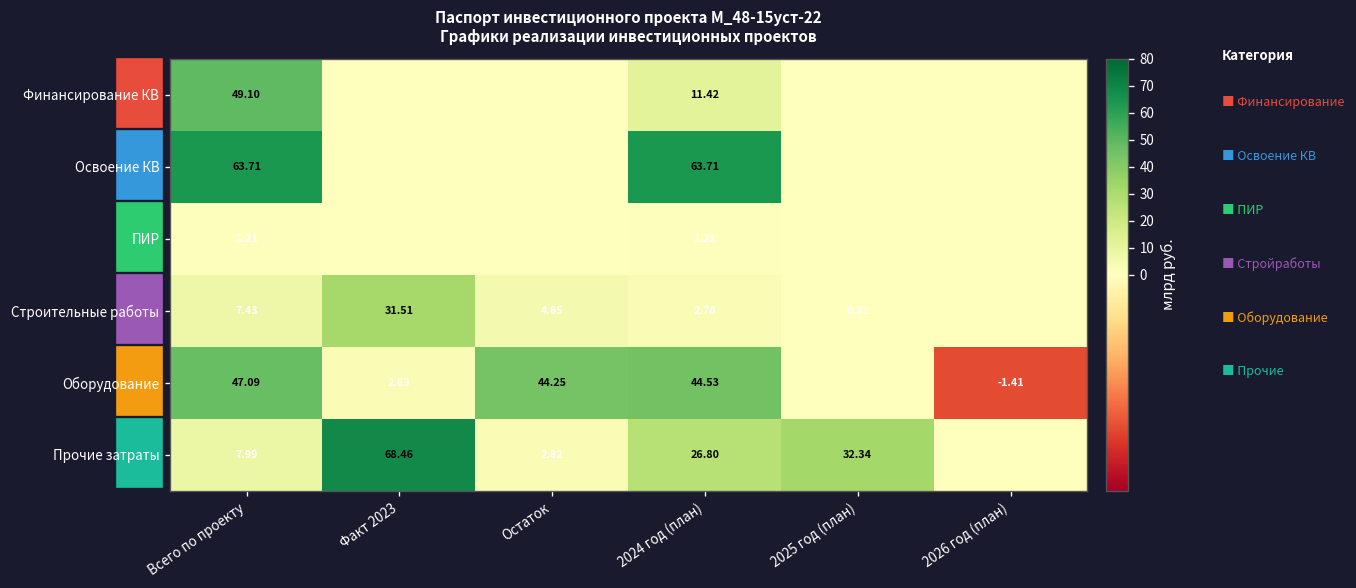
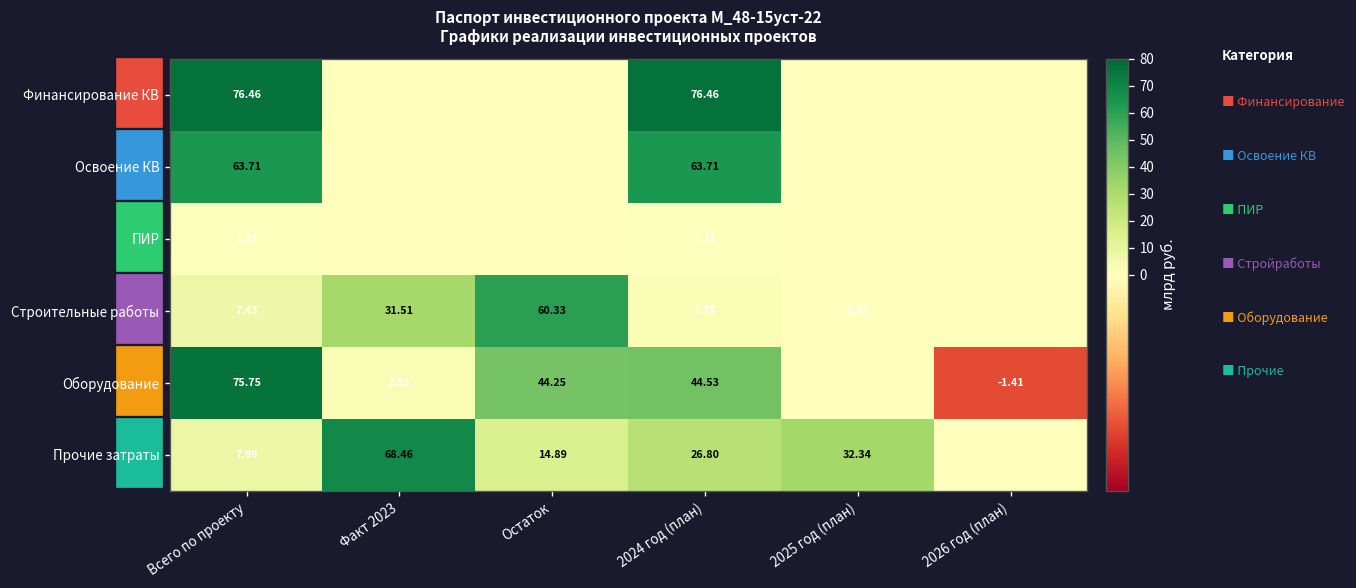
  {
    "Финансирование КВ": {
-     "Всего по проекту": 49.10,
-     "2024 год (план)": 11.42
+     "Всего по проекту": 76.46,
+     "2024 год (план)": 76.46
    },
    "Освоение КВ": {
      "Всего по проекту": 63.71,
      "2024 год (план)": 63.71
    },
    "ПИР": {
      "Всего по проекту": 1.21,
      "2024 год (план)": 1.21
    },
    "Строительные работы": {
      "Всего по проекту": 7.43,
      "Факт 2023": 31.51,
-     "Остаток": 4.65,
+     "Остаток": 60.33,
      "2024 год (план)": 2.78,
      "2025 год (план)": 0.31
    },
    "Оборудование": {
-     "Всего по проекту": 47.09,
+     "Всего по проекту": 75.75,
      "Факт 2023": 2.83,
      "Остаток": 44.25,
      "2024 год (план)": 44.53,
      "2026 год (план)": -1.41
    },
    "Прочие затраты": {
      "Всего по проекту": 7.99,
      "Факт 2023": 68.46,
-     "Остаток": 2.82,
+     "Остаток": 14.89,
      "2024 год (план)": 26.80,
      "2025 год (план)": 32.34
    }
  }
